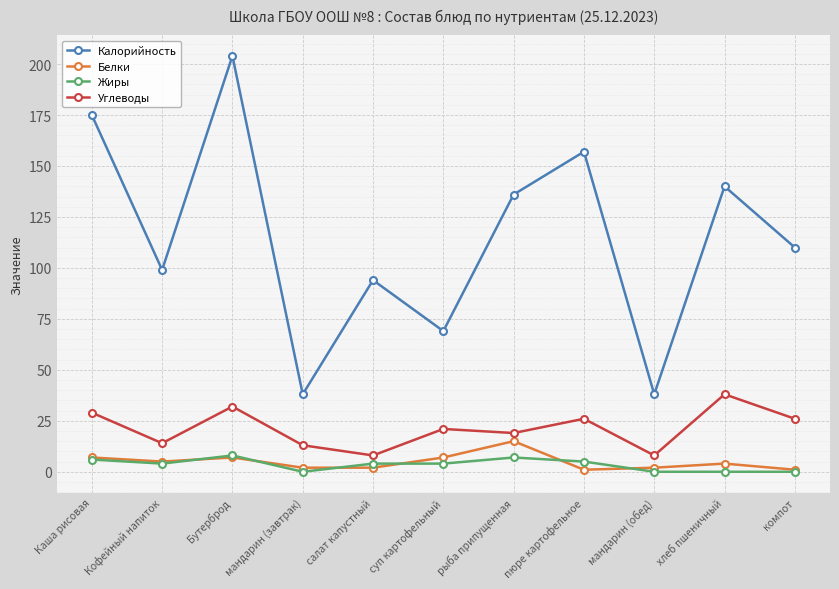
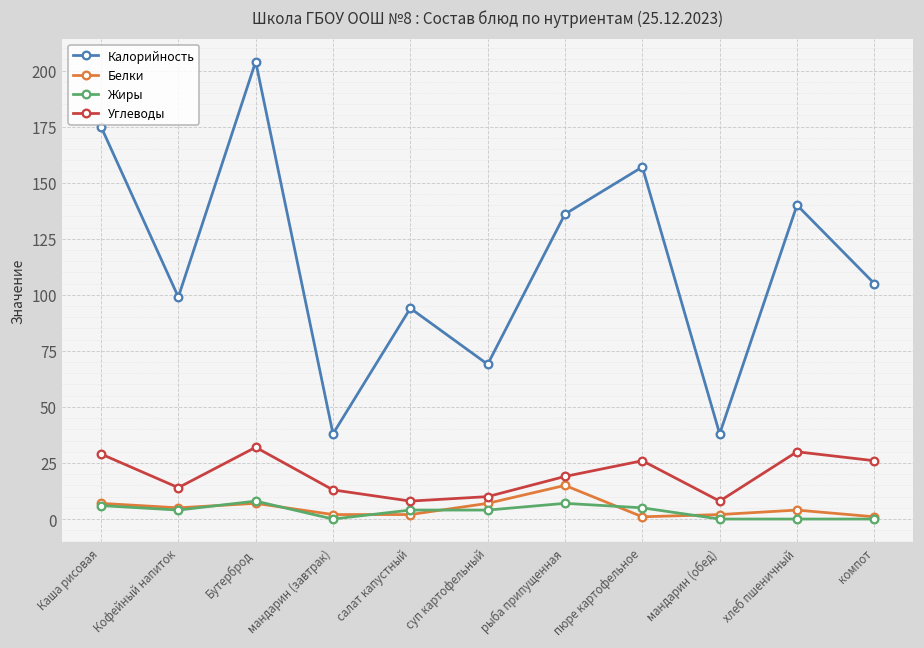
  {
    "Калорийность": {
      "Каша рисовая": 175,
      "Кофейный напиток": 99,
      "Бутерброд": 204,
      "мандарин (завтрак)": 38,
      "салат капустный": 94,
      "суп картофельный": 69,
      "рыба припущенная": 136,
      "пюре картофельное": 157,
      "мандарин (обед)": 38,
      "хлеб пшеничный": 140,
-     "компот": 110
+     "компот": 105
    },
    "Белки": {
      "мандарин (завтрак)": 2,
      "салат капустный": 2,
      "суп картофельный": 7,
      "рыба припущенная": 15,
      "пюре картофельное": 1,
      "мандарин (обед)": 2,
      "хлеб пшеничный": 4
    },
    "Жиры": {
      "мандарин (завтрак)": 0,
      "салат капустный": 4,
      "суп картофельный": 4,
      "рыба припущенная": 7,
      "пюре картофельное": 5,
      "мандарин (обед)": 0,
      "хлеб пшеничный": 0
    },
    "Углеводы": {
      "Каша рисовая": 29,
      "Кофейный напиток": 14,
      "Бутерброд": 32,
      "мандарин (завтрак)": 13,
      "салат капустный": 8,
-     "суп картофельный": 21,
+     "суп картофельный": 10,
      "рыба припущенная": 19,
      "пюре картофельное": 26,
      "мандарин (обед)": 8,
-     "хлеб пшеничный": 38,
+     "хлеб пшеничный": 30,
      "компот": 26
    }
  }
